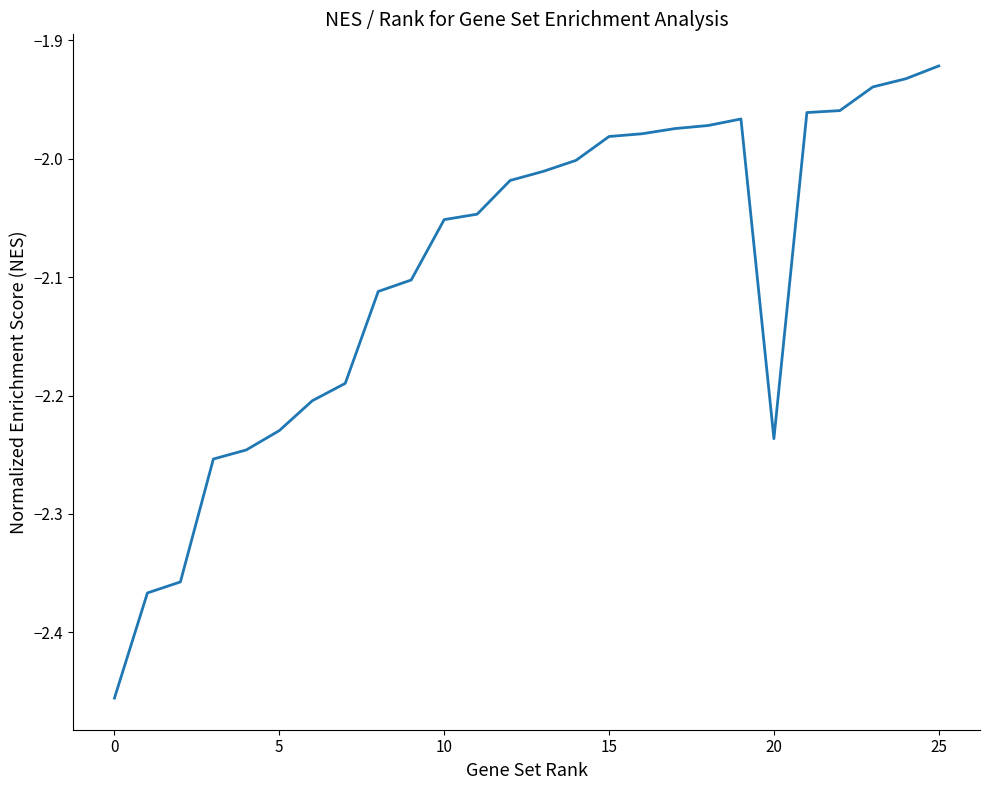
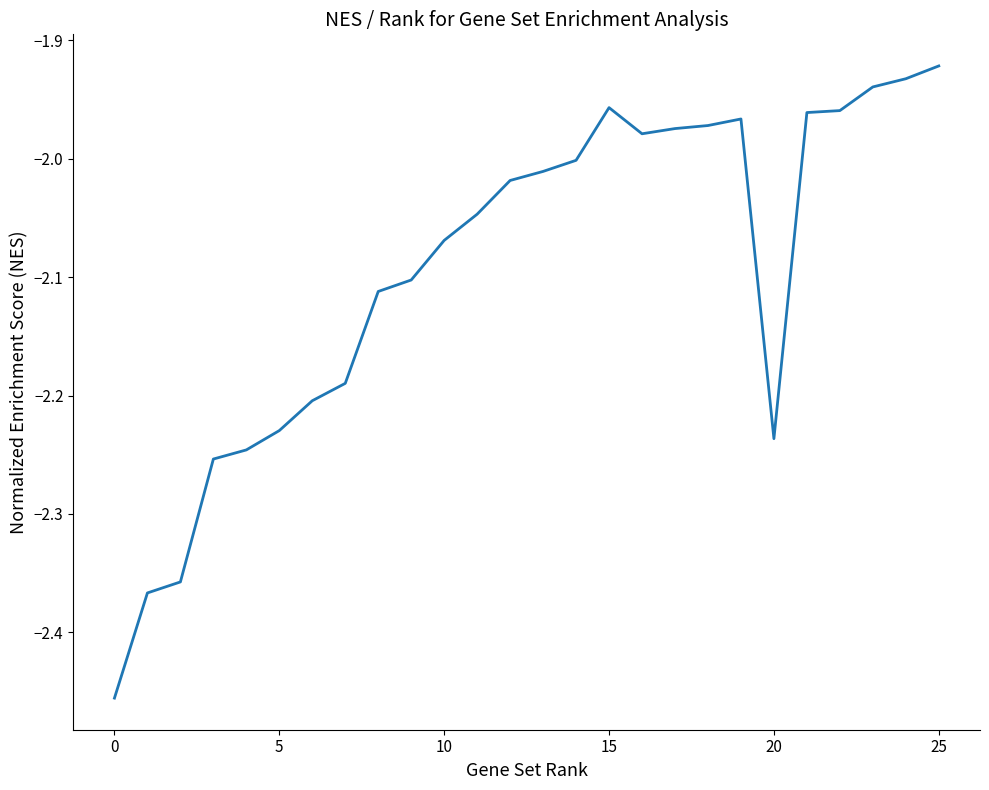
  {
    "0": -2.456,
    "5": -2.230,
-   "10": -2.051,
-   "15": -1.981,
+   "10": -2.069,
+   "15": -1.957,
    "20": -2.236,
    "25": -1.922
  }
